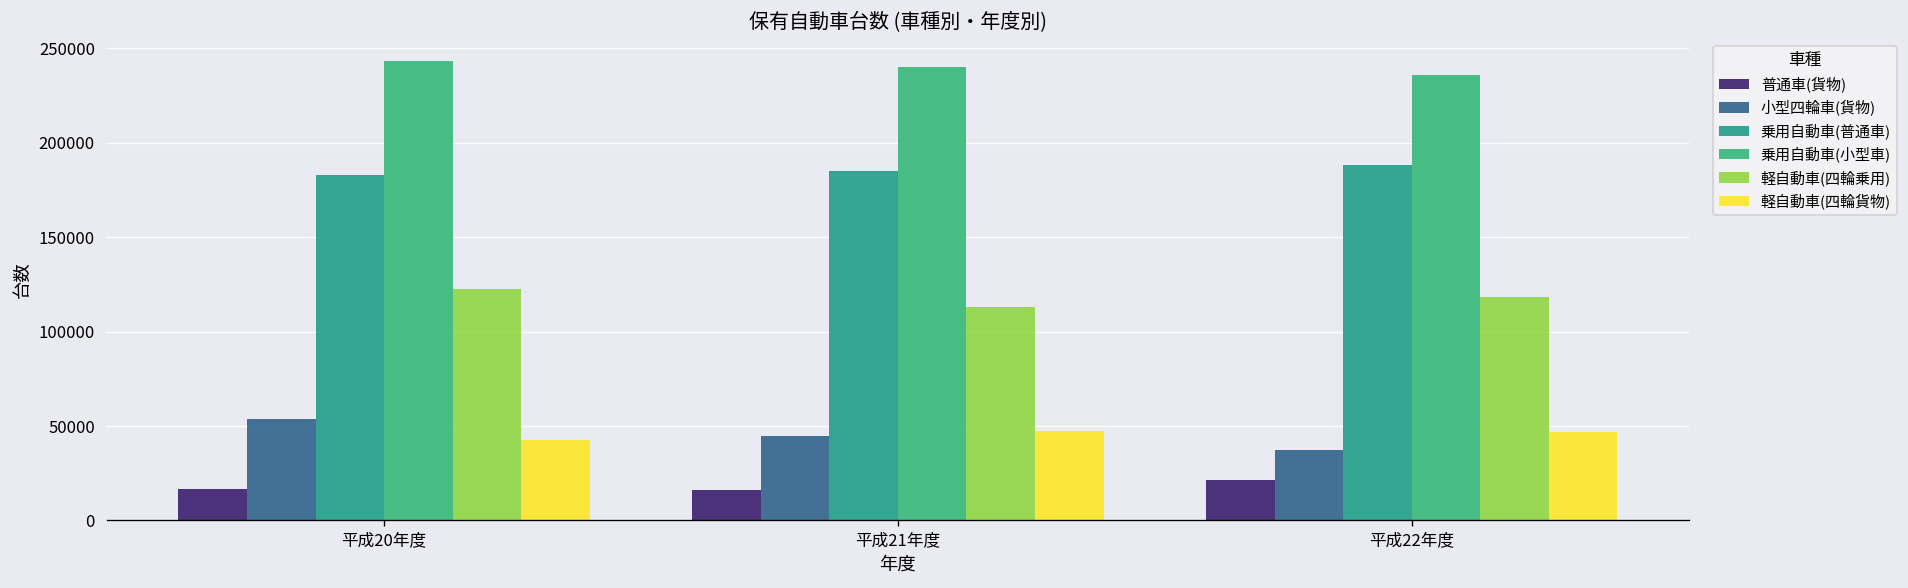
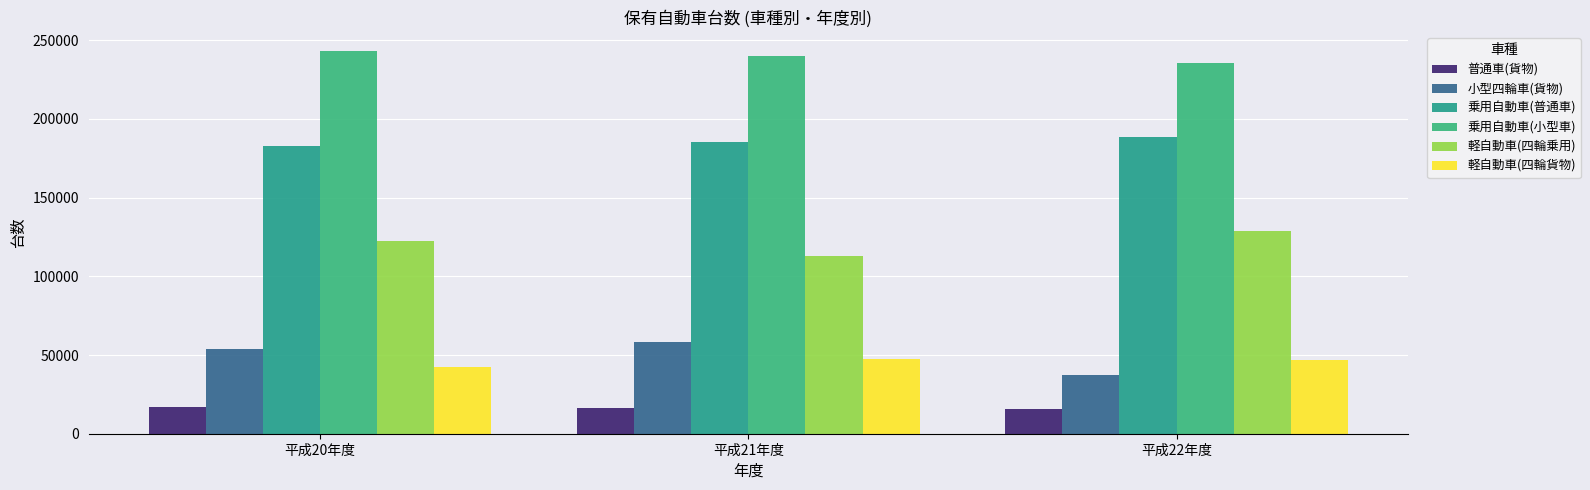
  {
    "普通車(貨物)": {
      "平成20年度": 17000,
      "平成21年度": 16000,
-     "平成22年度": 21000
+     "平成22年度": 16000
    },
    "小型四輪車(貨物)": {
      "平成20年度": 54000,
-     "平成21年度": 45000,
+     "平成21年度": 58000,
      "平成22年度": 38000
    },
    "軽自動車(四輪乗用)": {
      "平成20年度": 122000,
      "平成21年度": 113000,
-     "平成22年度": 118000
+     "平成22年度": 129000
    },
    "軽自動車(四輪貨物)": {
      "平成20年度": 42000,
      "平成21年度": 47000,
      "平成22年度": 47000
    }
  }
